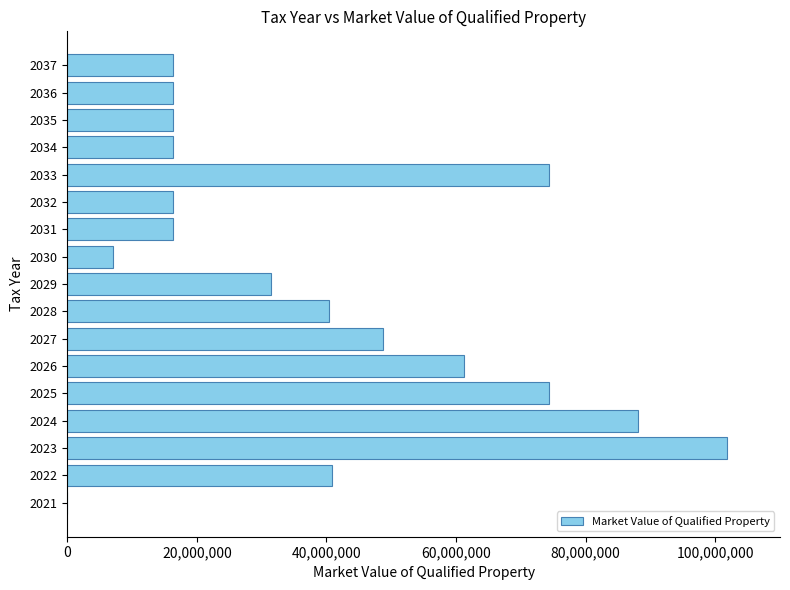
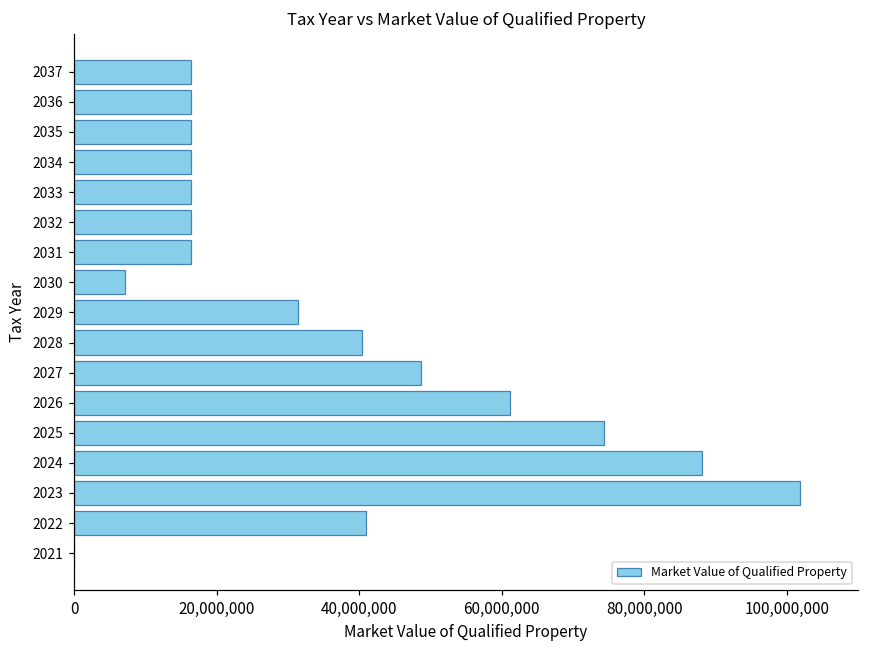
  {
    "2037": "16,000,000",
    "2036": "16,000,000",
    "2035": "16,000,000",
    "2034": "16,000,000",
-   "2033": "74,000,000",
+   "2033": "16,000,000",
    "2032": "16,000,000",
    "2031": "16,000,000",
    "2030": "7,000,000",
    "2029": "31,000,000",
    "2028": "40,000,000",
    "2027": "49,000,000",
    "2026": "61,000,000",
    "2025": "74,000,000",
    "2024": "88,000,000",
    "2023": "102,000,000",
    "2022": "41,000,000",
    "2021": "0"
  }
